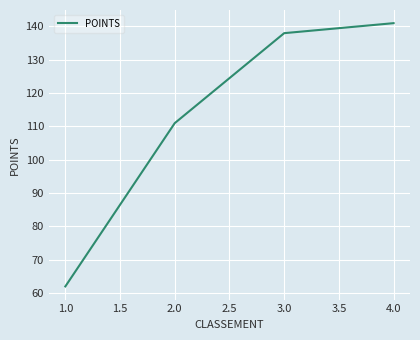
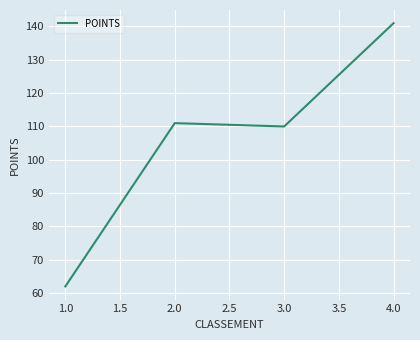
  {
    "1.0": 62,
    "2.0": 111,
-   "3.0": 138,
+   "3.0": 110,
    "4.0": 141
  }
